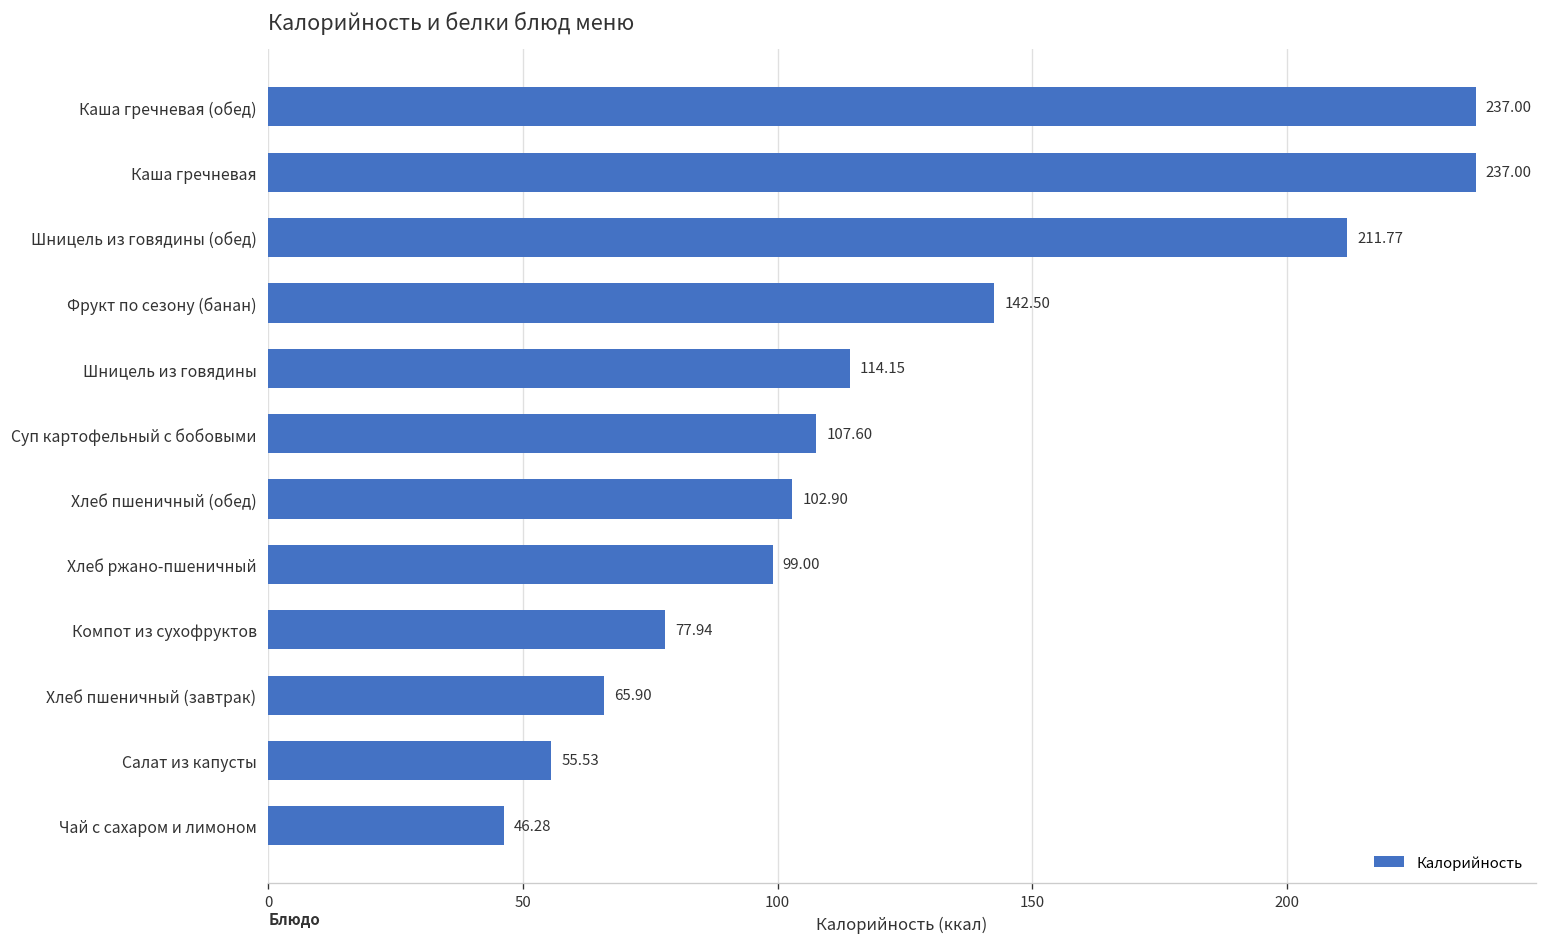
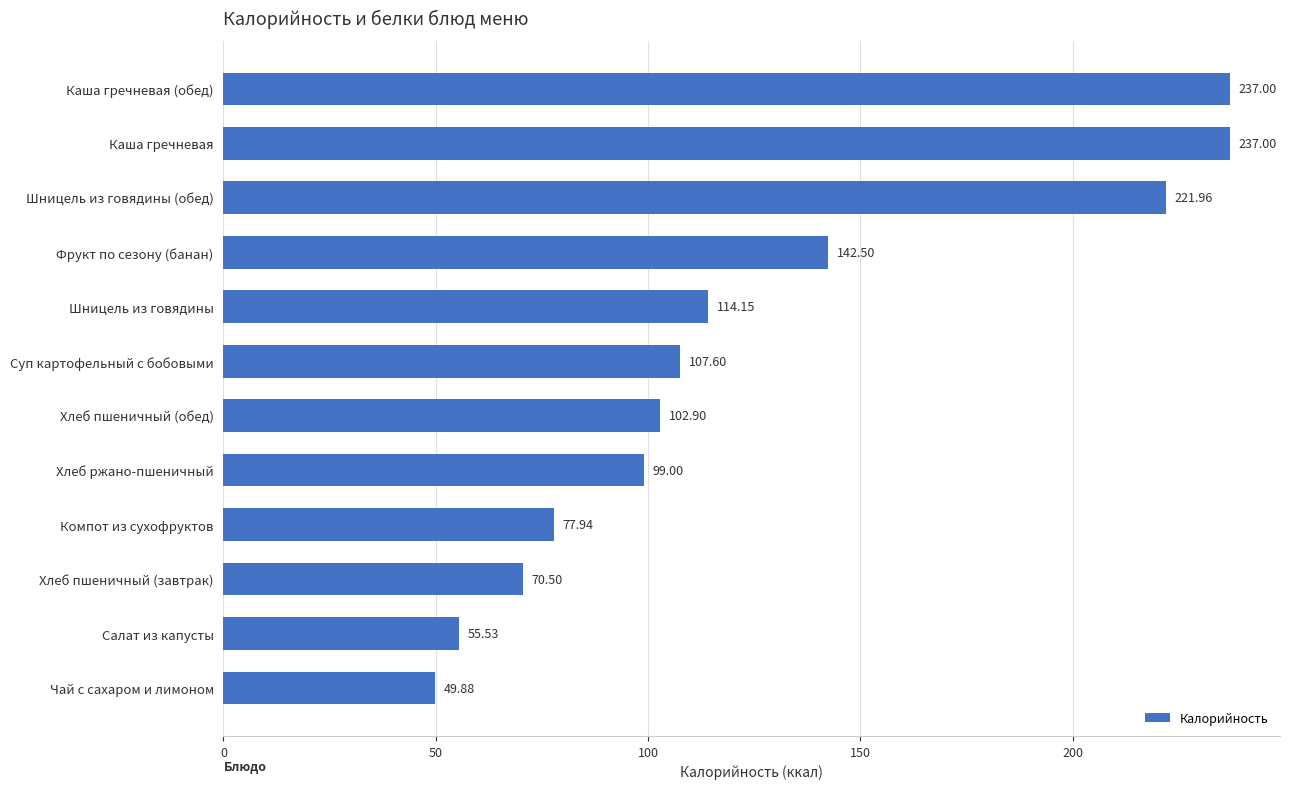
  {
    "Каша гречневая (обед)": 237.00,
    "Каша гречневая": 237.00,
-   "Шницель из говядины (обед)": 211.77,
+   "Шницель из говядины (обед)": 221.96,
    "Фрукт по сезону (банан)": 142.50,
    "Шницель из говядины": 114.15,
    "Суп картофельный с бобовыми": 107.60,
    "Хлеб пшеничный (обед)": 102.90,
    "Хлеб ржано-пшеничный": 99.00,
    "Компот из сухофруктов": 77.94,
-   "Хлеб пшеничный (завтрак)": 65.90,
+   "Хлеб пшеничный (завтрак)": 70.50,
    "Салат из капусты": 55.53,
-   "Чай с сахаром и лимоном": 46.28
+   "Чай с сахаром и лимоном": 49.88
  }
